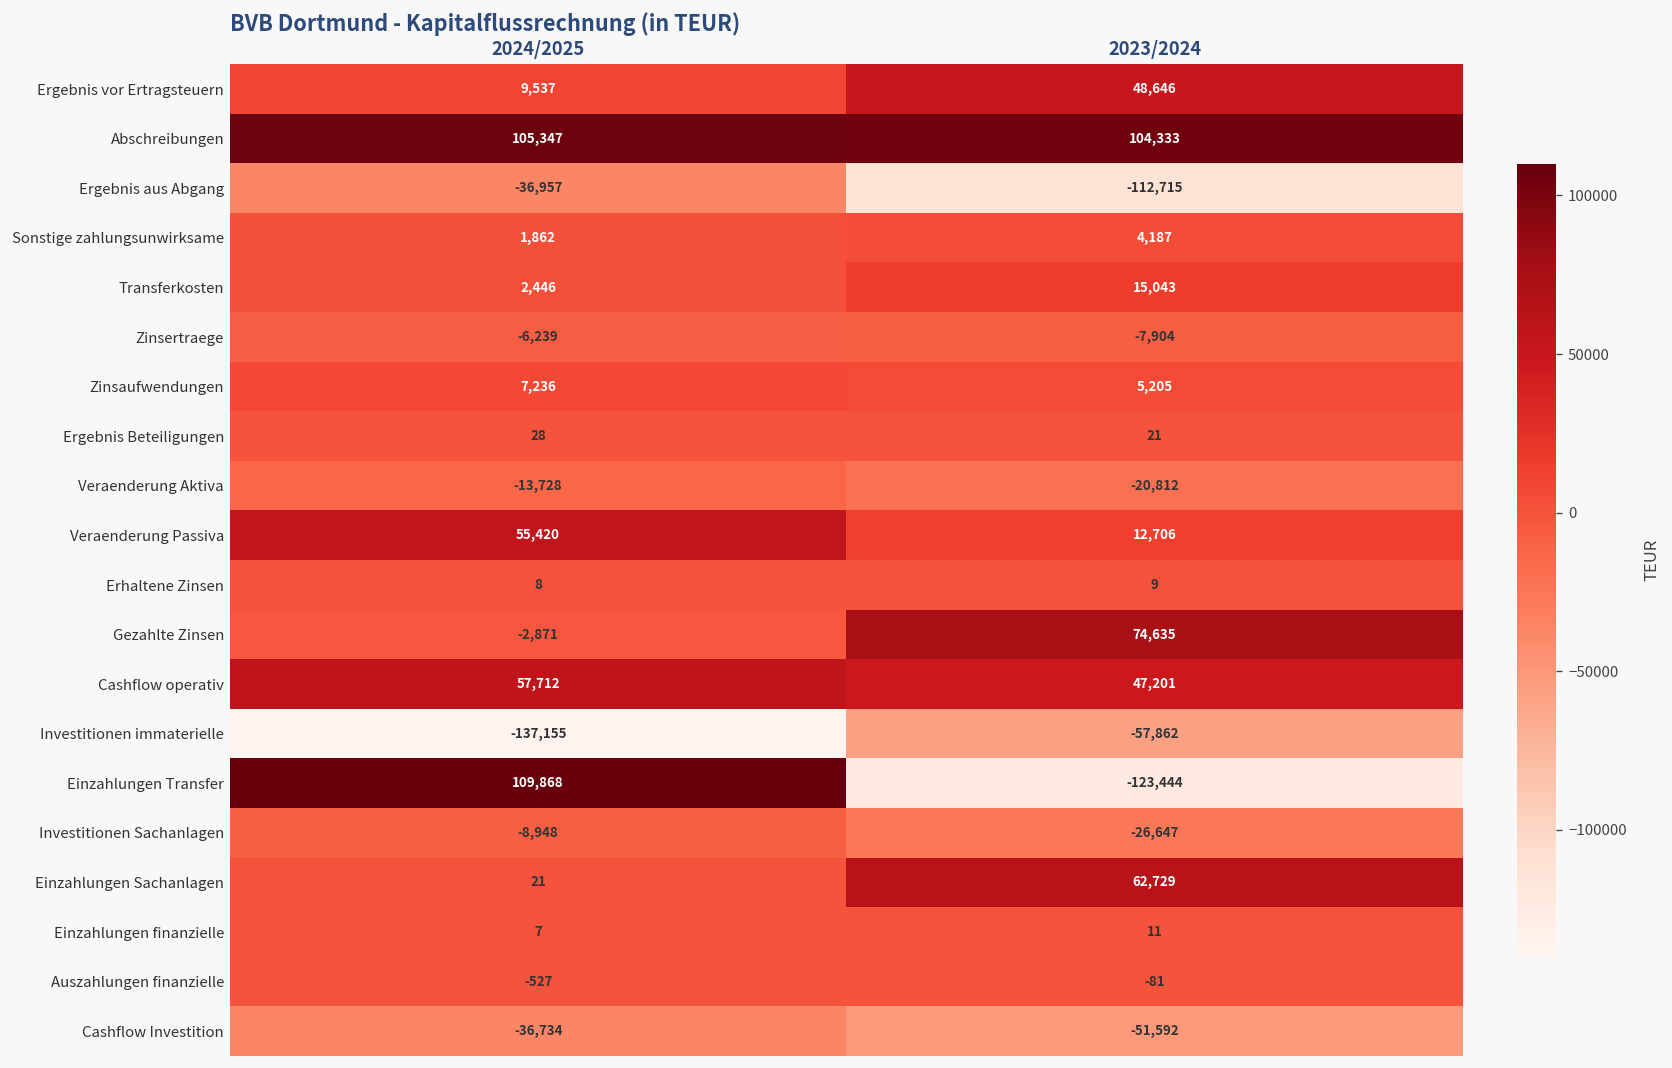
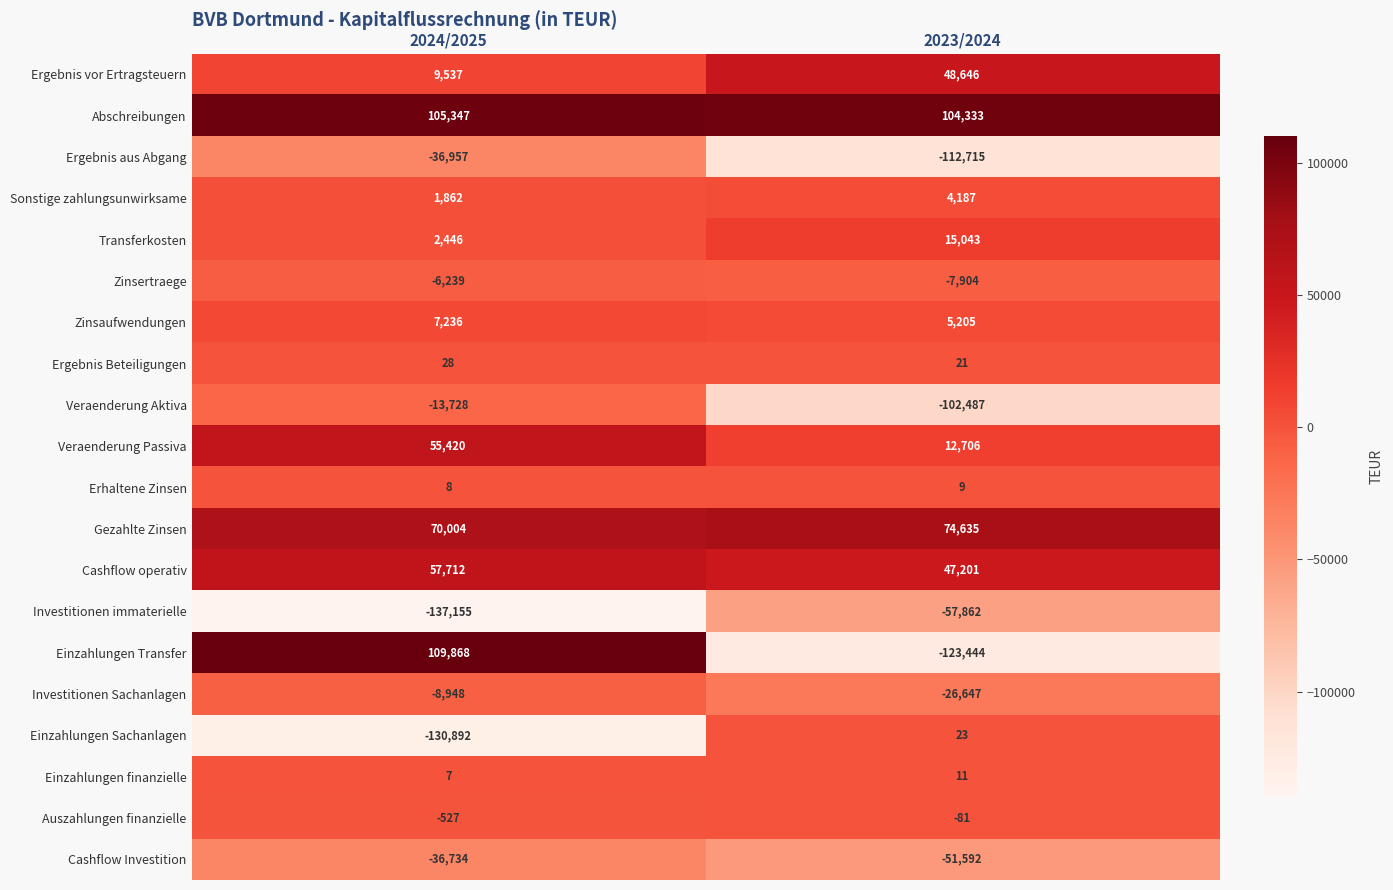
  {
    "Ergebnis vor Ertragsteuern": {
      "2024/2025": "9,537",
      "2023/2024": "48,646"
    },
    "Abschreibungen": {
      "2024/2025": "105,347",
      "2023/2024": "104,333"
    },
    "Ergebnis aus Abgang": {
      "2024/2025": "-36,957",
      "2023/2024": "-112,715"
    },
    "Sonstige zahlungsunwirksame": {
      "2024/2025": "1,862",
      "2023/2024": "4,187"
    },
    "Transferkosten": {
      "2024/2025": "2,446",
      "2023/2024": "15,043"
    },
    "Zinsertraege": {
      "2024/2025": "-6,239",
      "2023/2024": "-7,904"
    },
    "Zinsaufwendungen": {
      "2024/2025": "7,236",
      "2023/2024": "5,205"
    },
    "Ergebnis Beteiligungen": {
      "2024/2025": "28",
      "2023/2024": "21"
    },
    "Veraenderung Aktiva": {
      "2024/2025": "-13,728",
-     "2023/2024": "-20,812"
+     "2023/2024": "-102,487"
    },
    "Veraenderung Passiva": {
      "2024/2025": "55,420",
      "2023/2024": "12,706"
    },
    "Erhaltene Zinsen": {
      "2024/2025": "8",
      "2023/2024": "9"
    },
    "Gezahlte Zinsen": {
-     "2024/2025": "-2,871",
+     "2024/2025": "70,004",
      "2023/2024": "74,635"
    },
    "Cashflow operativ": {
      "2024/2025": "57,712",
      "2023/2024": "47,201"
    },
    "Investitionen immaterielle": {
      "2024/2025": "-137,155",
      "2023/2024": "-57,862"
    },
    "Einzahlungen Transfer": {
      "2024/2025": "109,868",
      "2023/2024": "-123,444"
    },
    "Investitionen Sachanlagen": {
      "2024/2025": "-8,948",
      "2023/2024": "-26,647"
    },
    "Einzahlungen Sachanlagen": {
-     "2024/2025": "21",
-     "2023/2024": "62,729"
+     "2024/2025": "-130,892",
+     "2023/2024": "23"
    },
    "Einzahlungen finanzielle": {
      "2024/2025": "7",
      "2023/2024": "11"
    },
    "Auszahlungen finanzielle": {
      "2024/2025": "-527",
      "2023/2024": "-81"
    },
    "Cashflow Investition": {
      "2024/2025": "-36,734",
      "2023/2024": "-51,592"
    }
  }
